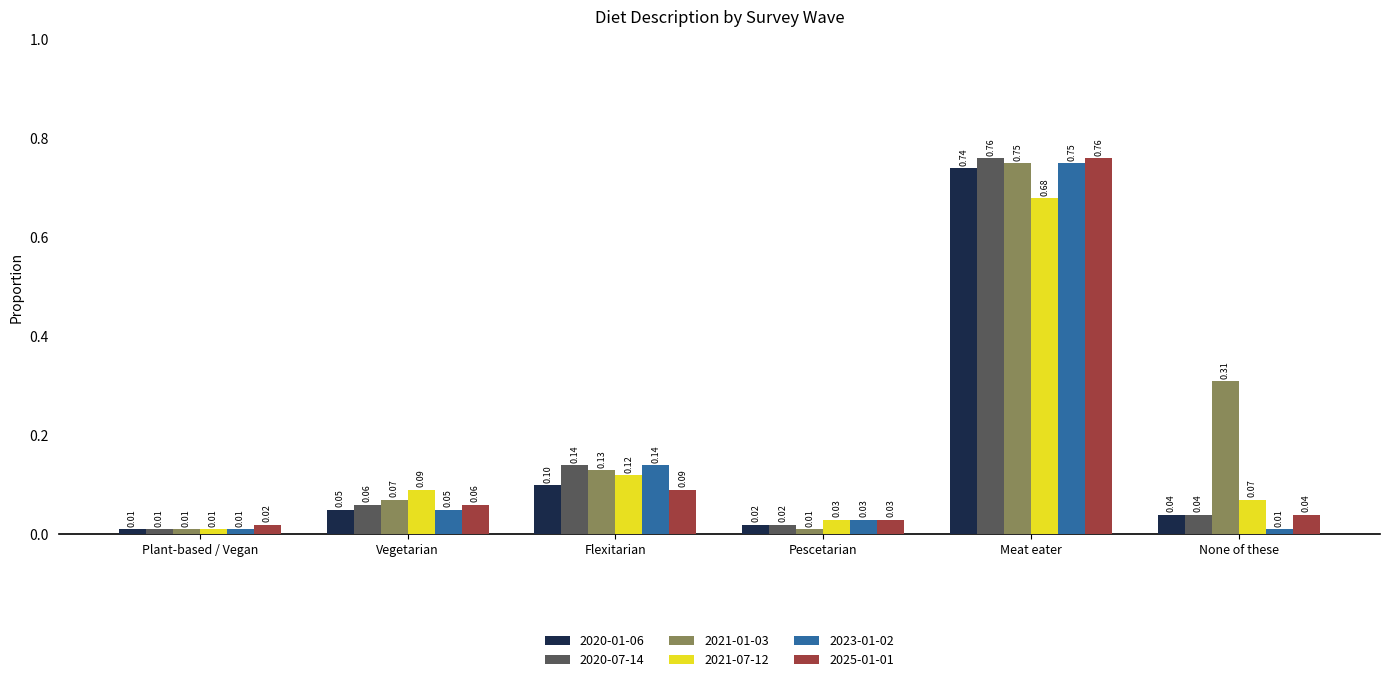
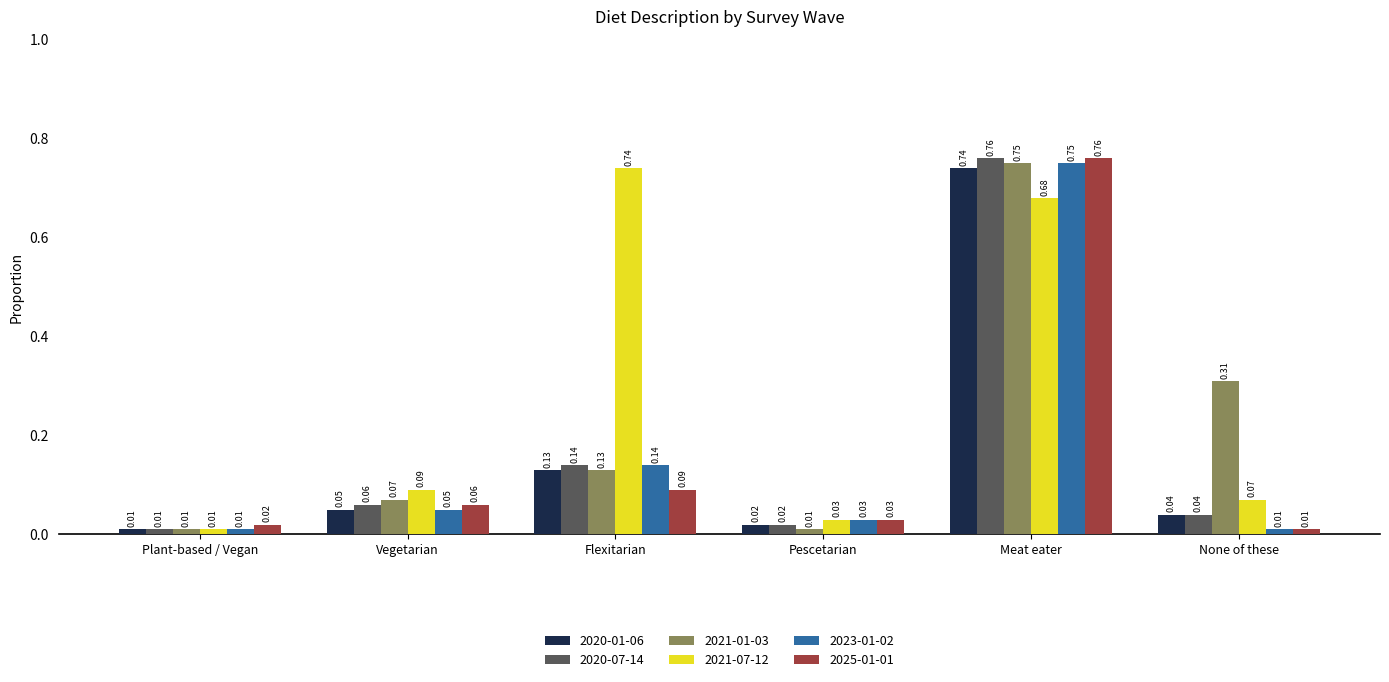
  {
    "2020-01-06": {
      "Plant-based / Vegan": 0.01,
      "Vegetarian": 0.05,
-     "Flexitarian": 0.10,
+     "Flexitarian": 0.13,
      "Pescetarian": 0.02,
      "Meat eater": 0.74,
      "None of these": 0.04
    },
    "2020-07-14": {
      "Plant-based / Vegan": 0.01,
      "Vegetarian": 0.06,
      "Flexitarian": 0.14,
      "Pescetarian": 0.02,
      "Meat eater": 0.76,
      "None of these": 0.04
    },
    "2021-01-03": {
      "Plant-based / Vegan": 0.01,
      "Vegetarian": 0.07,
      "Flexitarian": 0.13,
      "Pescetarian": 0.01,
      "Meat eater": 0.75,
      "None of these": 0.31
    },
    "2021-07-12": {
      "Plant-based / Vegan": 0.01,
      "Vegetarian": 0.09,
-     "Flexitarian": 0.12,
+     "Flexitarian": 0.74,
      "Pescetarian": 0.03,
      "Meat eater": 0.68,
      "None of these": 0.07
    },
    "2023-01-02": {
      "Plant-based / Vegan": 0.01,
      "Vegetarian": 0.05,
      "Flexitarian": 0.14,
      "Pescetarian": 0.03,
      "Meat eater": 0.75,
      "None of these": 0.01
    },
    "2025-01-01": {
      "Plant-based / Vegan": 0.02,
      "Vegetarian": 0.06,
      "Flexitarian": 0.09,
      "Pescetarian": 0.03,
      "Meat eater": 0.76,
-     "None of these": 0.04
+     "None of these": 0.01
    }
  }
